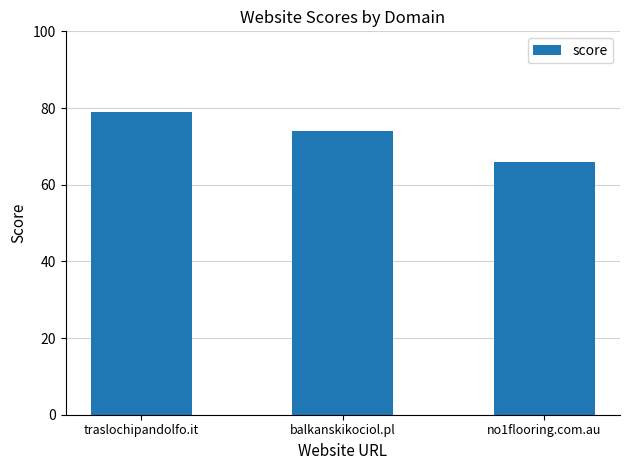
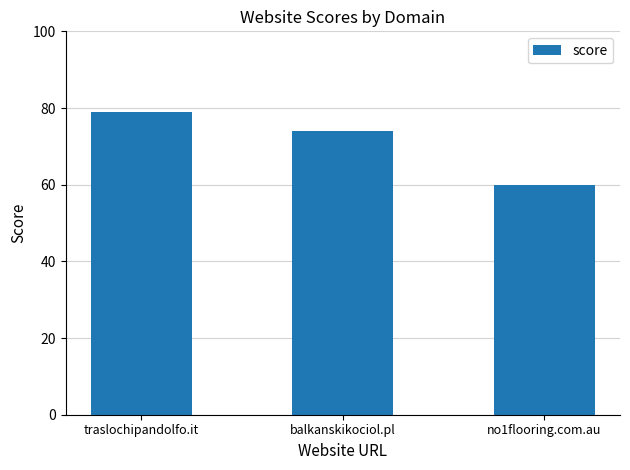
  {
    "traslochipandolfo.it": 79,
    "balkanskikociol.pl": 74,
-   "no1flooring.com.au": 66
+   "no1flooring.com.au": 60
  }
